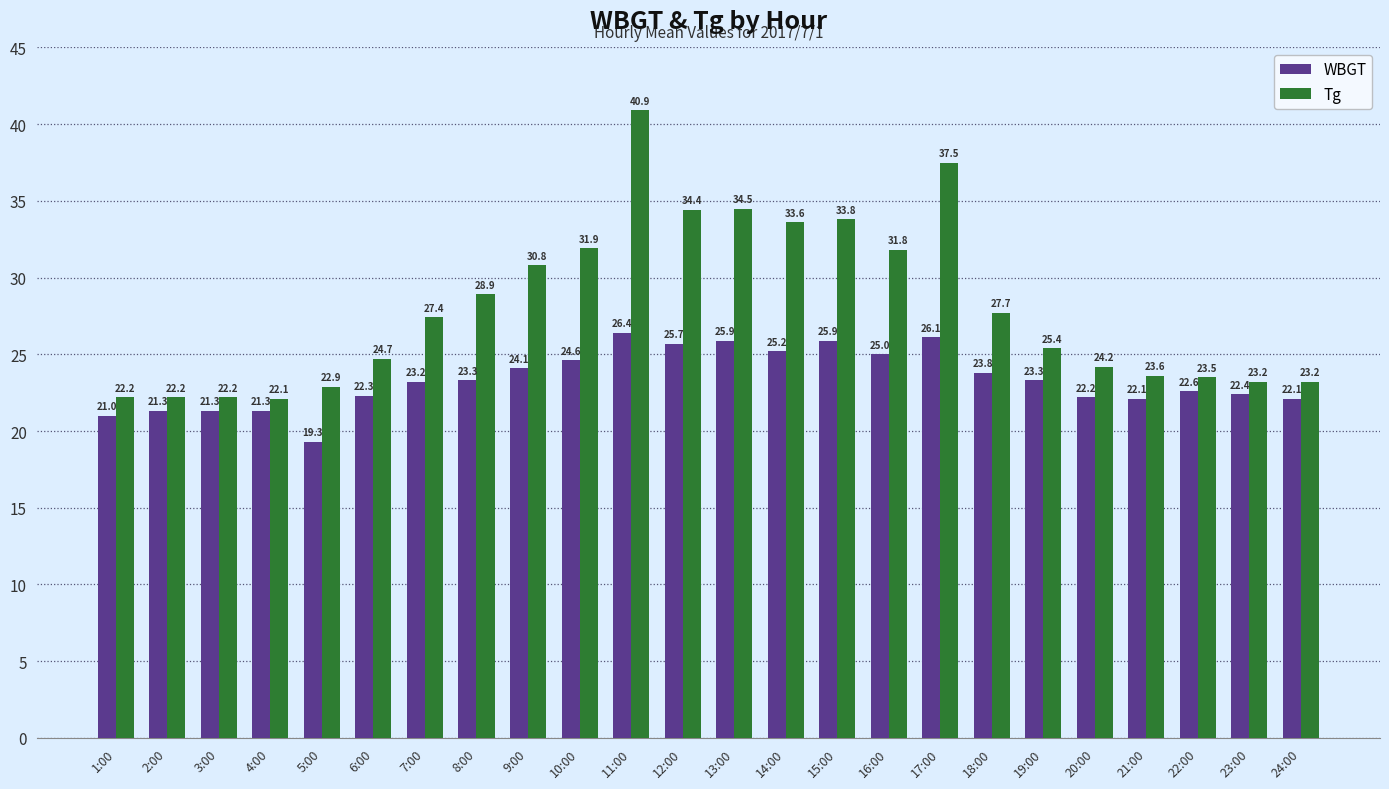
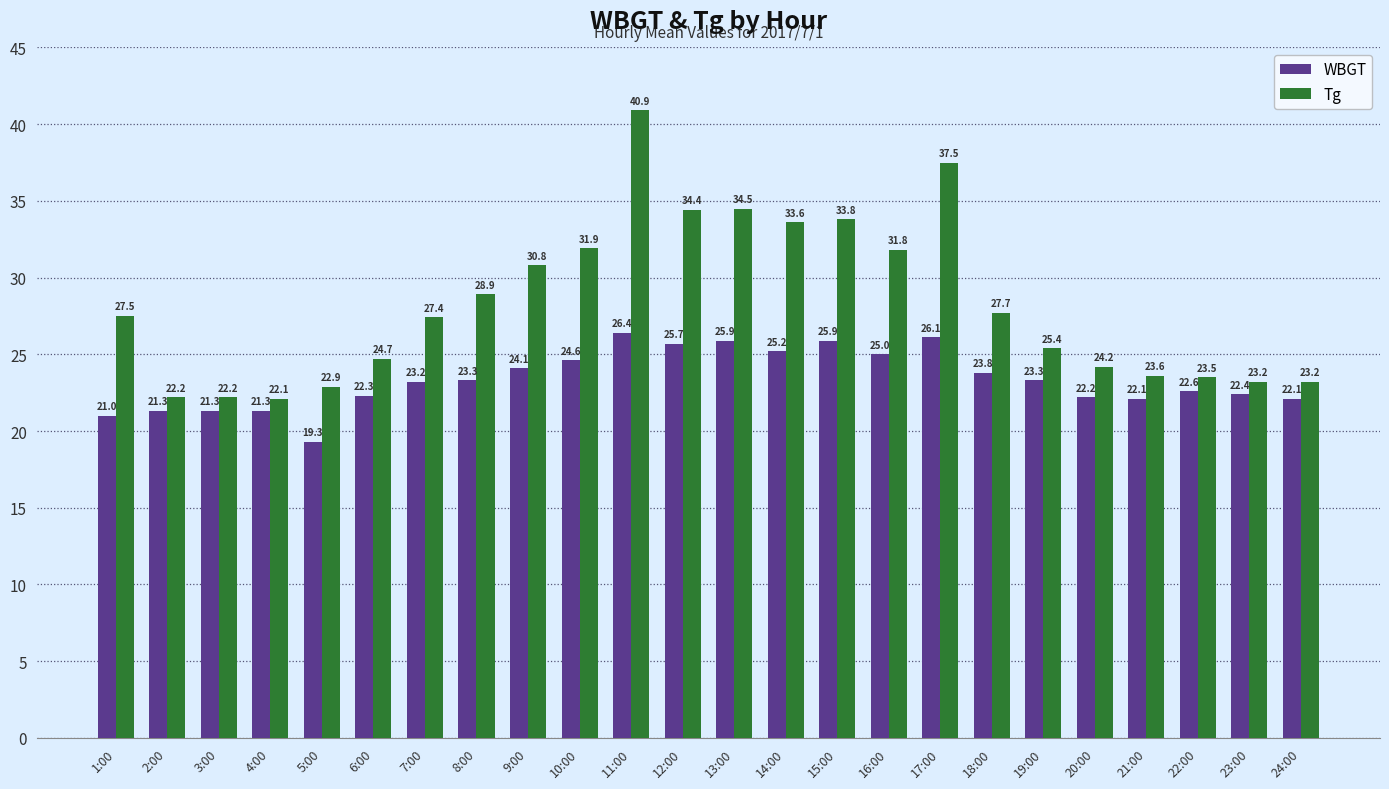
  {
    "WBGT": {
      "1:00": 21.0,
      "2:00": 21.3,
      "3:00": 21.3,
      "4:00": 21.3,
      "5:00": 19.3,
      "6:00": 22.3,
      "7:00": 23.2,
      "8:00": 23.3,
      "9:00": 24.1,
      "10:00": 24.6,
      "11:00": 26.4,
      "12:00": 25.7,
      "13:00": 25.9,
      "14:00": 25.2,
      "15:00": 25.9,
      "16:00": 25.0,
      "17:00": 26.1,
      "18:00": 23.8,
      "19:00": 23.3,
      "20:00": 22.2,
      "21:00": 22.1,
      "22:00": 22.6,
      "23:00": 22.4,
      "24:00": 22.1
    },
    "Tg": {
-     "1:00": 22.2,
+     "1:00": 27.5,
      "2:00": 22.2,
      "3:00": 22.2,
      "4:00": 22.1,
      "5:00": 22.9,
      "6:00": 24.7,
      "7:00": 27.4,
      "8:00": 28.9,
      "9:00": 30.8,
      "10:00": 31.9,
      "11:00": 40.9,
      "12:00": 34.4,
      "13:00": 34.5,
      "14:00": 33.6,
      "15:00": 33.8,
      "16:00": 31.8,
      "17:00": 37.5,
      "18:00": 27.7,
      "19:00": 25.4,
      "20:00": 24.2,
      "21:00": 23.6,
      "22:00": 23.5,
      "23:00": 23.2,
      "24:00": 23.2
    }
  }
